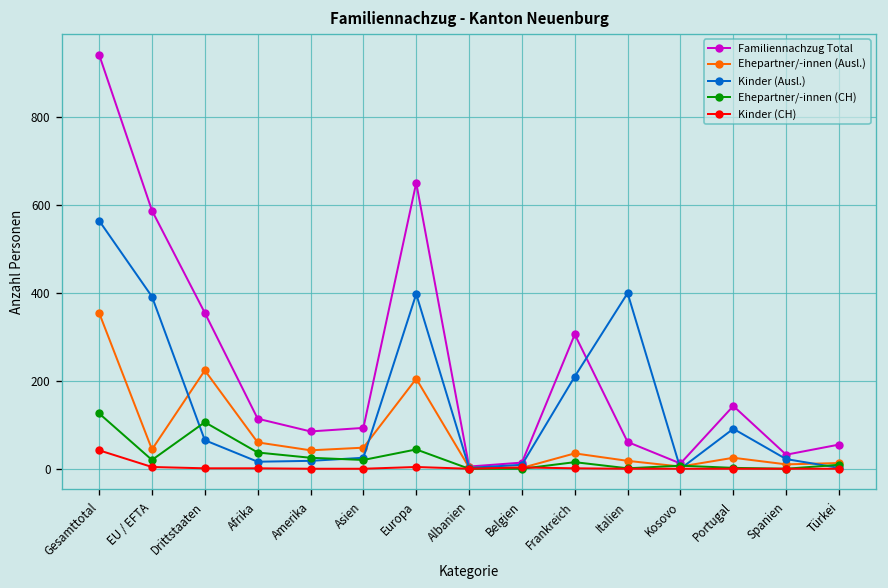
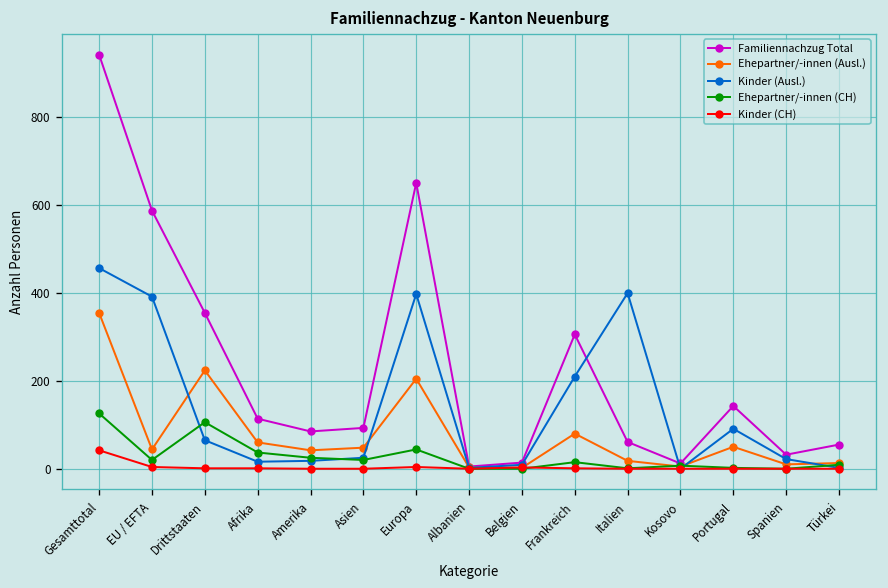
  {
    "Familiennachzug Total": {
      "Gesamttotal": 940,
      "EU / EFTA": 590,
      "Drittstaaten": 360,
      "Afrika": 110,
      "Amerika": 90,
      "Asien": 90,
      "Europa": 650,
      "Frankreich": 310,
      "Italien": 60,
      "Portugal": 140,
      "Spanien": 30,
      "Türkei": 60
    },
    "Ehepartner/-innen (Ausl.)": {
      "Gesamttotal": 360,
      "EU / EFTA": 40,
      "Drittstaaten": 220,
      "Afrika": 60,
      "Amerika": 40,
      "Asien": 50,
      "Europa": 210,
-     "Frankreich": 40,
+     "Frankreich": 80,
      "Italien": 20,
-     "Portugal": 30,
+     "Portugal": 50,
      "Spanien": 10
    },
    "Kinder (Ausl.)": {
-     "Gesamttotal": 570,
+     "Gesamttotal": 460,
      "EU / EFTA": 390,
      "Drittstaaten": 70,
      "Afrika": 20,
      "Europa": 400,
      "Frankreich": 210,
      "Italien": 400,
      "Portugal": 90,
      "Spanien": 20
    },
    "Ehepartner/-innen (CH)": {
      "Gesamttotal": 130,
      "EU / EFTA": 20,
      "Drittstaaten": 110,
      "Afrika": 40,
      "Europa": 40,
      "Frankreich": 20
    },
    "Kinder (CH)": {
      "Gesamttotal": 40,
      "EU / EFTA": 0,
      "Drittstaaten": 0,
      "Afrika": 0,
      "Amerika": 0,
      "Asien": 0,
      "Europa": 0,
      "Frankreich": 0
    }
  }
